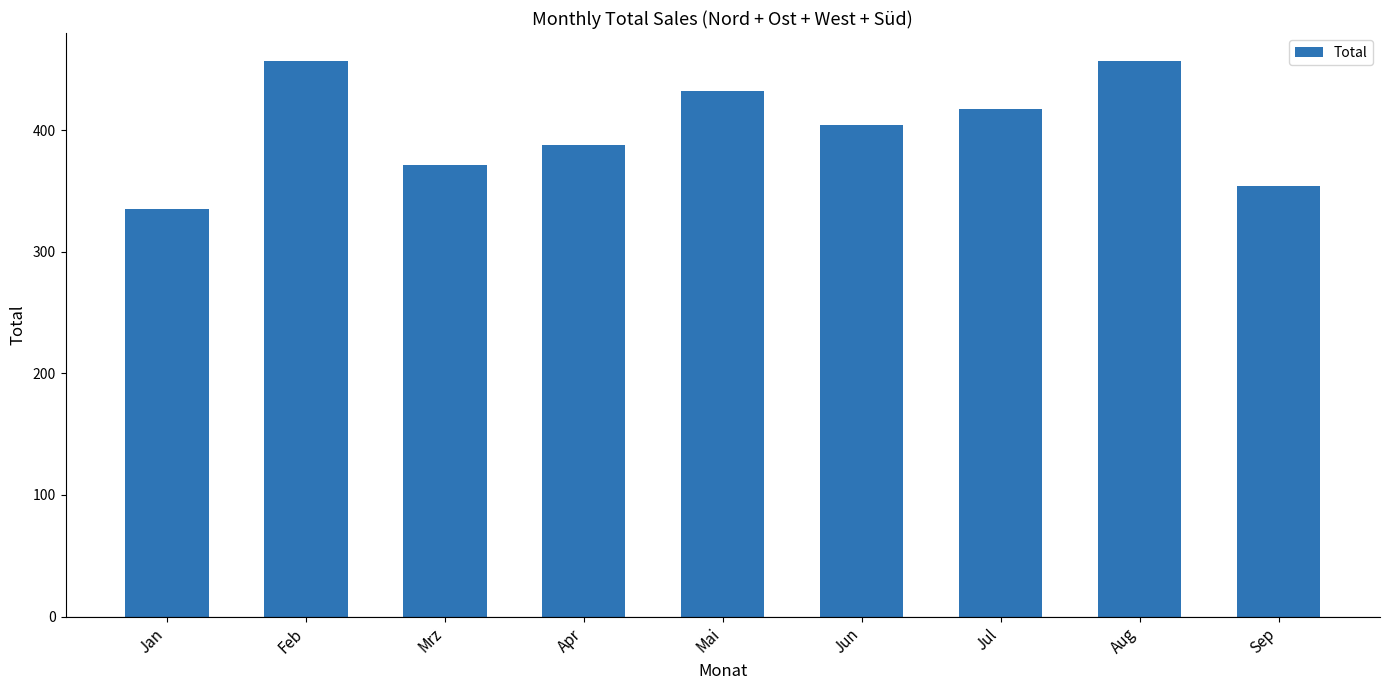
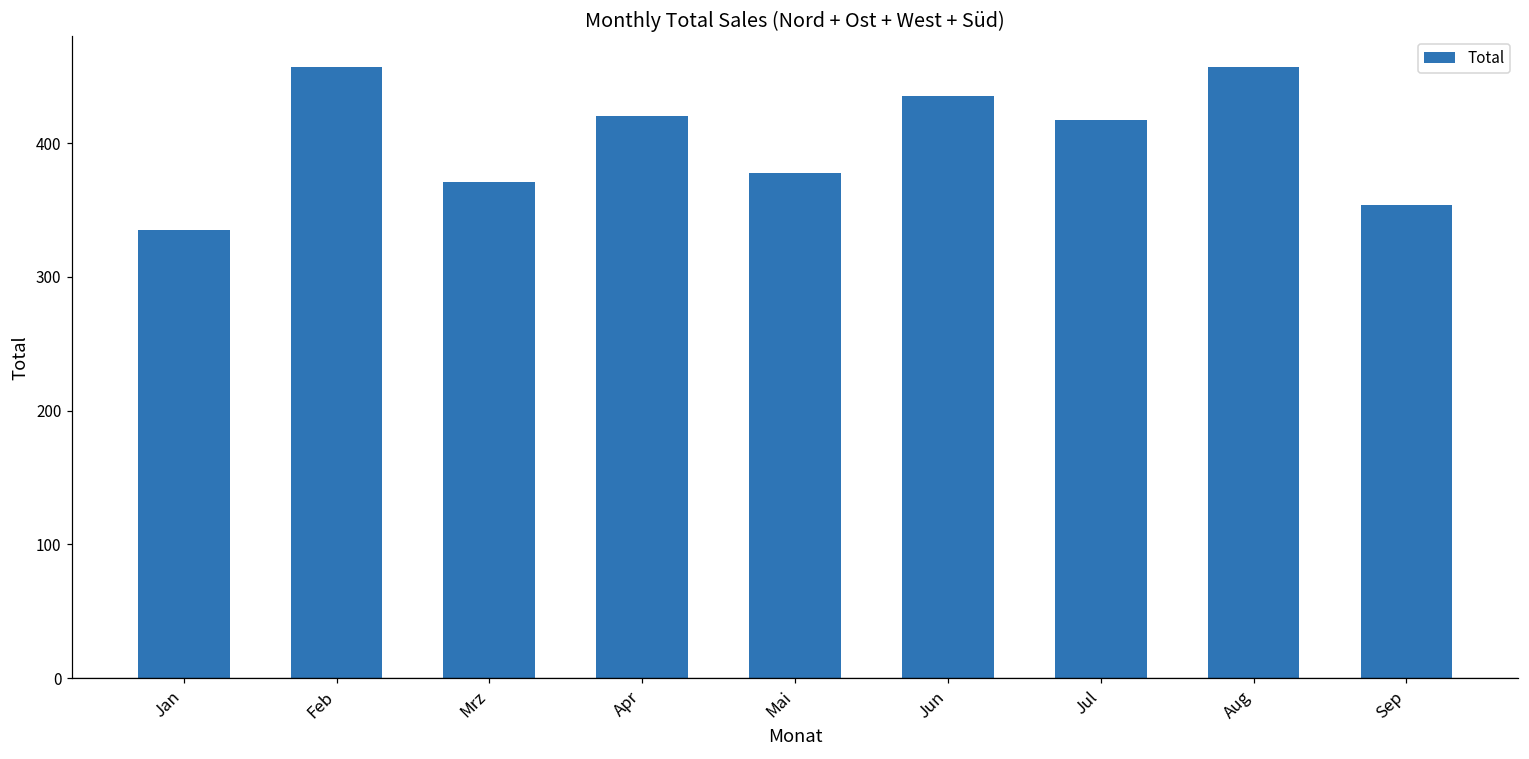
  {
    "Jan": 335,
    "Feb": 457,
    "Mrz": 371,
-   "Apr": 388,
-   "Mai": 432,
-   "Jun": 404,
+   "Apr": 420,
+   "Mai": 378,
+   "Jun": 435,
    "Jul": 417,
    "Aug": 457,
    "Sep": 354
  }
